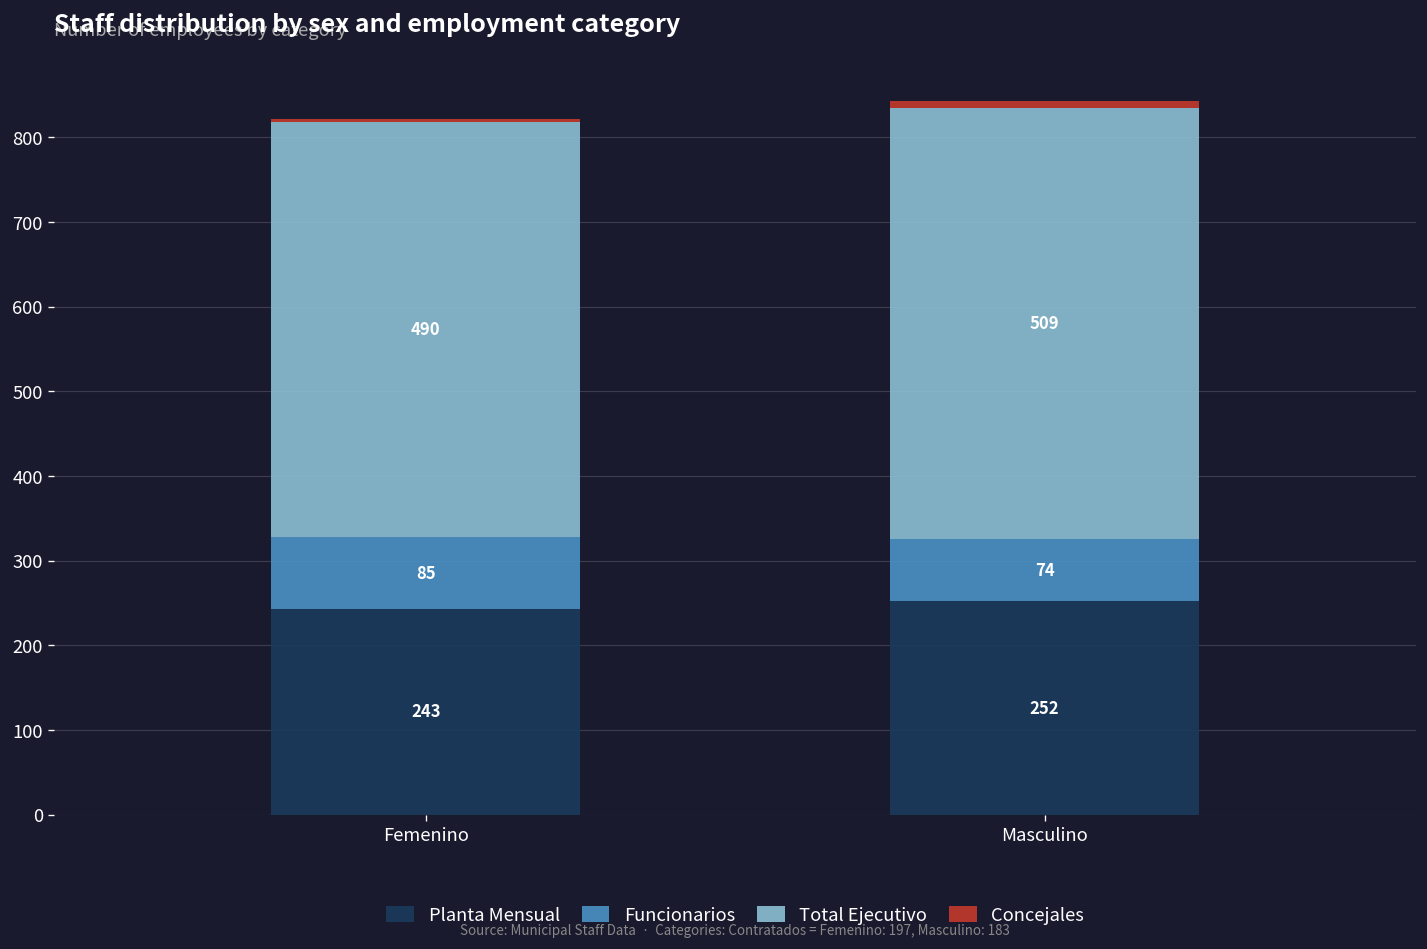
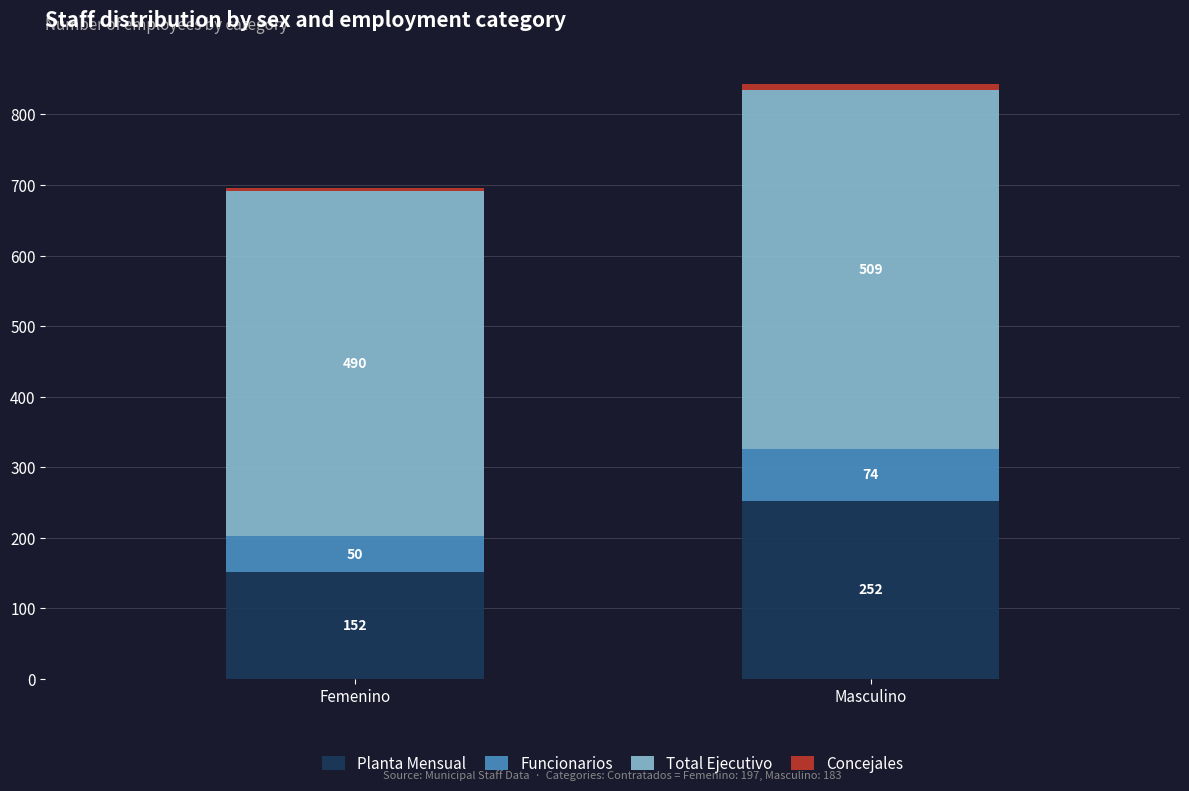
  {
    "Planta Mensual": {
-     "Femenino": 243,
+     "Femenino": 152,
      "Masculino": 252
    },
    "Funcionarios": {
-     "Femenino": 85,
+     "Femenino": 50,
      "Masculino": 74
    },
    "Total Ejecutivo": {
      "Femenino": 490,
      "Masculino": 509
    },
    "Concejales": {
      "Femenino": 0,
      "Masculino": 10
    }
  }
